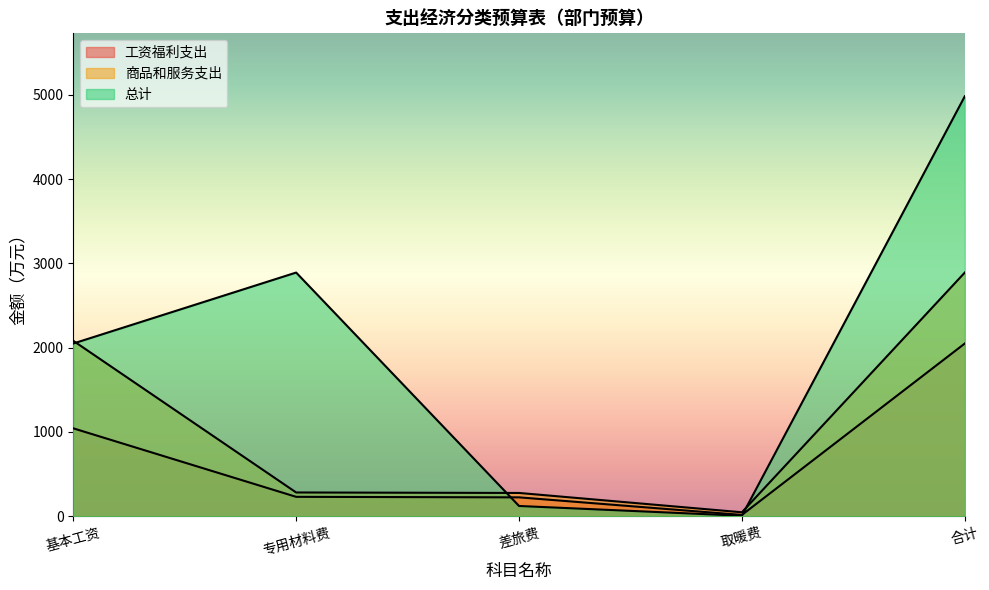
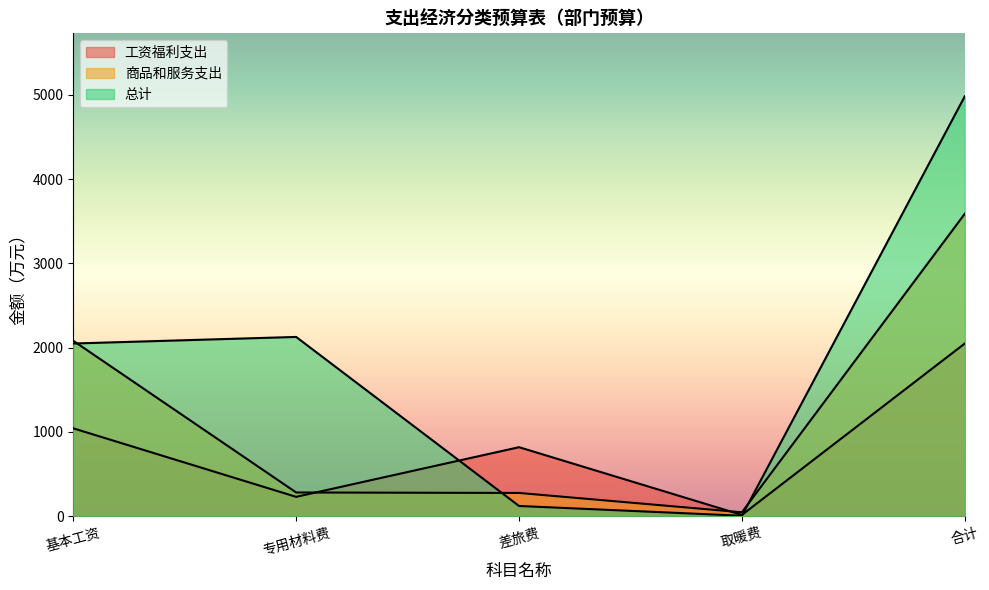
  {
    "工资福利支出": {
      "基本工资": 1000,
      "专用材料费": 200,
-     "差旅费": 200,
+     "差旅费": 800,
      "合计": 2000
    },
    "商品和服务支出": {
      "基本工资": 2100,
      "专用材料费": 300,
      "差旅费": 300,
      "取暖费": 0,
-     "合计": 2900
+     "合计": 3600
    },
    "总计": {
      "基本工资": 2000,
-     "专用材料费": 2900,
+     "专用材料费": 2100,
      "差旅费": 100,
      "合计": 5000
    }
  }
